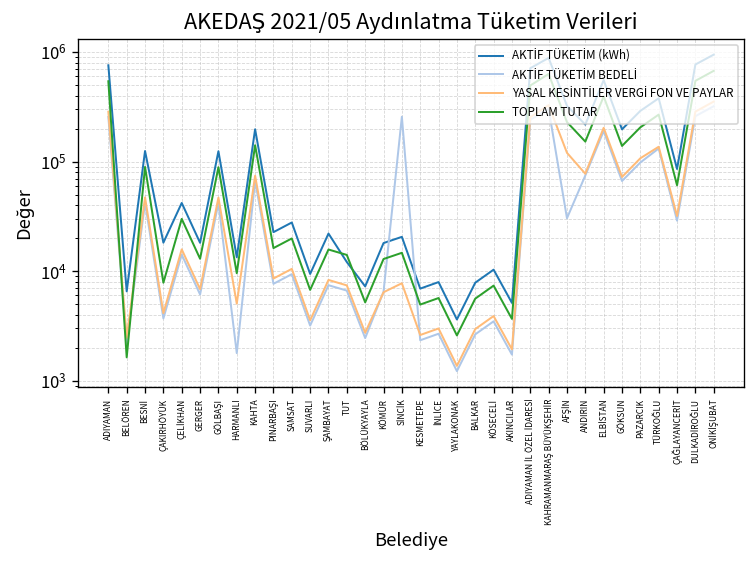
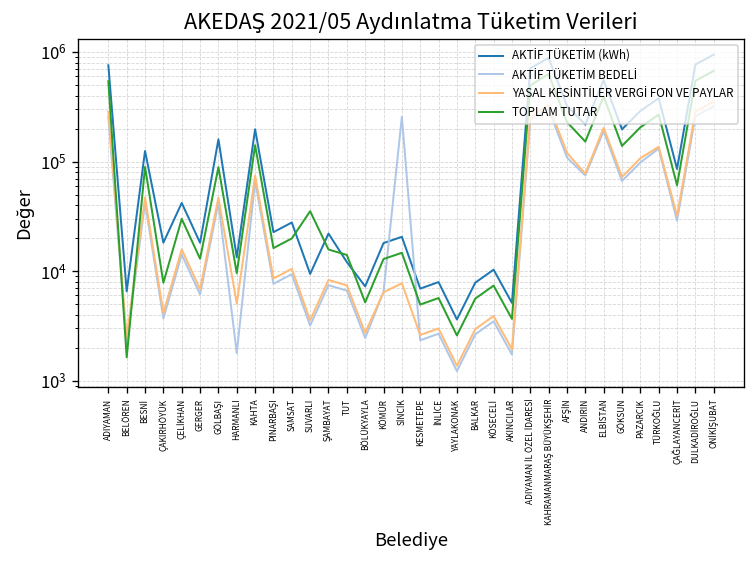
  {
    "AKTİF TÜKETİM (kWh)": {
      "ADIYAMAN": 800000,
      "BELÖREN": 7000,
      "BESNİ": 120000,
      "ÇAKIRHÖYÜK": 18000,
      "ÇELİKHAN": 40000,
      "GERGER": 18000,
-     "GÖLBAŞI": 120000,
+     "GÖLBAŞI": 160000,
      "HARMANLI": 13000,
      "KAHTA": 200000,
      "PINARBAŞI": 23000,
      "SAMSAT": 28000,
      "SUVARLI": 9000,
      "ŞAMBAYAT": 22000,
      "TUT": 12000,
      "BÖLÜKYAYLA": 7000,
      "KÖMÜR": 18000,
      "SİNCİK": 21000,
      "KESMETEPE": 7000,
      "İNLİCE": 8000,
      "YAYLAKONAK": 3600,
      "BALKAR": 8000,
      "KÖSECELİ": 10000,
      "AKINCILAR": 5000,
      "ANDIRIN": 220000,
      "GÖKSUN": 200000,
      "ÇAĞLAYANCERİT": 90000
    },
    "AKTİF TÜKETİM BEDELİ": {
      "ADIYAMAN": 250000,
      "BELÖREN": 2200,
      "BESNİ": 40000,
      "ÇAKIRHÖYÜK": 3700,
      "ÇELİKHAN": 14000,
      "GERGER": 6000,
      "GÖLBAŞI": 40000,
      "HARMANLI": 1800,
      "KAHTA": 70000,
      "PINARBAŞI": 8000,
      "SAMSAT": 9000,
      "SUVARLI": 3200,
      "ŞAMBAYAT": 7000,
      "TUT": 7000,
      "BÖLÜKYAYLA": 2500,
      "SİNCİK": 260000,
      "KESMETEPE": 2300,
      "İNLİCE": 2700,
      "YAYLAKONAK": 1200,
      "BALKAR": 2700,
      "KÖSECELİ": 3500,
      "AKINCILAR": 1700,
-     "AFŞİN": 30000,
+     "AFŞİN": 110000,
      "ELBİSTAN": 190000,
      "GÖKSUN": 70000,
      "PAZARCIK": 100000,
      "ÇAĞLAYANCERİT": 29000
    },
    "YASAL KESİNTİLER VERGİ FON VE PAYLAR": {
      "ADIYAMAN": 280000,
      "BELÖREN": 2500,
      "BESNİ": 50000,
      "ÇAKIRHÖYÜK": 4000,
      "ÇELİKHAN": 16000,
      "GERGER": 7000,
      "GÖLBAŞI": 50000,
      "HARMANLI": 5000,
      "KAHTA": 70000,
      "PINARBAŞI": 9000,
      "SAMSAT": 10000,
      "SUVARLI": 3600,
      "ŞAMBAYAT": 8000,
      "TUT": 7000,
      "BÖLÜKYAYLA": 2700,
      "SİNCİK": 8000,
      "KESMETEPE": 2600,
      "İNLİCE": 3000,
      "YAYLAKONAK": 1400,
      "BALKAR": 3000,
      "KÖSECELİ": 3900,
      "AKINCILAR": 1900,
      "AFŞİN": 120000,
      "ELBİSTAN": 200000,
      "GÖKSUN": 70000,
      "PAZARCIK": 110000,
      "ÇAĞLAYANCERİT": 32000
    },
    "TOPLAM TUTAR": {
      "ADIYAMAN": 500000,
      "BELÖREN": 1600,
      "BESNİ": 90000,
      "ÇAKIRHÖYÜK": 8000,
      "ÇELİKHAN": 30000,
      "GERGER": 13000,
      "GÖLBAŞI": 90000,
      "HARMANLI": 10000,
      "KAHTA": 140000,
      "PINARBAŞI": 16000,
      "SAMSAT": 20000,
-     "SUVARLI": 7000,
+     "SUVARLI": 35000,
      "ŞAMBAYAT": 16000,
      "TUT": 14000,
      "BÖLÜKYAYLA": 5000,
      "KÖMÜR": 13000,
      "SİNCİK": 15000,
      "KESMETEPE": 5000,
      "İNLİCE": 6000,
      "YAYLAKONAK": 2600,
      "BALKAR": 6000,
      "KÖSECELİ": 7000,
      "AKINCILAR": 3700,
      "AFŞİN": 230000,
      "ANDIRIN": 150000,
      "GÖKSUN": 140000,
      "PAZARCIK": 210000,
      "ÇAĞLAYANCERİT": 60000
    }
  }
